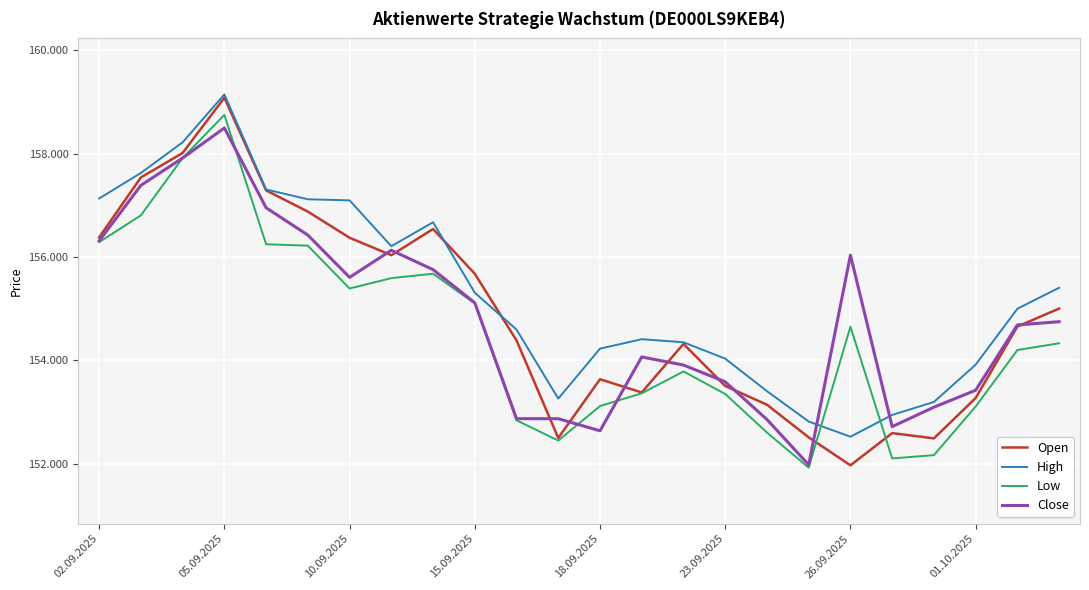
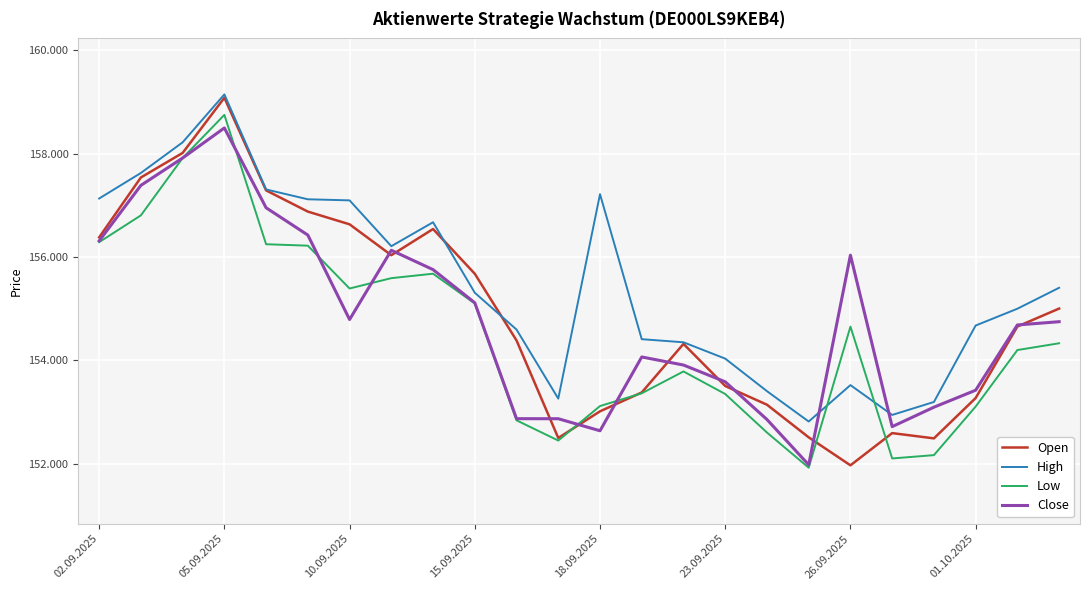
  {
    "Open": {
      "02.09.2025": 156.4,
      "05.09.2025": 159.1,
-     "10.09.2025": 156.4,
+     "10.09.2025": 156.6,
      "15.09.2025": 155.7,
-     "18.09.2025": 153.6,
+     "18.09.2025": 153.0,
      "23.09.2025": 153.5,
      "26.09.2025": 152.0,
      "01.10.2025": 153.3
    },
    "High": {
      "02.09.2025": 157.1,
      "05.09.2025": 159.1,
      "10.09.2025": 157.1,
      "15.09.2025": 155.3,
-     "18.09.2025": 154.2,
+     "18.09.2025": 157.2,
      "23.09.2025": 154.0,
-     "26.09.2025": 152.5,
-     "01.10.2025": 153.9
+     "26.09.2025": 153.5,
+     "01.10.2025": 154.7
    },
    "Low": {
      "05.09.2025": 158.7,
      "10.09.2025": 155.4,
      "18.09.2025": 153.1,
      "23.09.2025": 153.4,
      "26.09.2025": 154.7,
      "01.10.2025": 153.1
    },
    "Close": {
      "05.09.2025": 158.5,
-     "10.09.2025": 155.6,
+     "10.09.2025": 154.8,
      "18.09.2025": 152.6,
      "23.09.2025": 153.6,
      "26.09.2025": 156.0,
      "01.10.2025": 153.4
    }
  }
